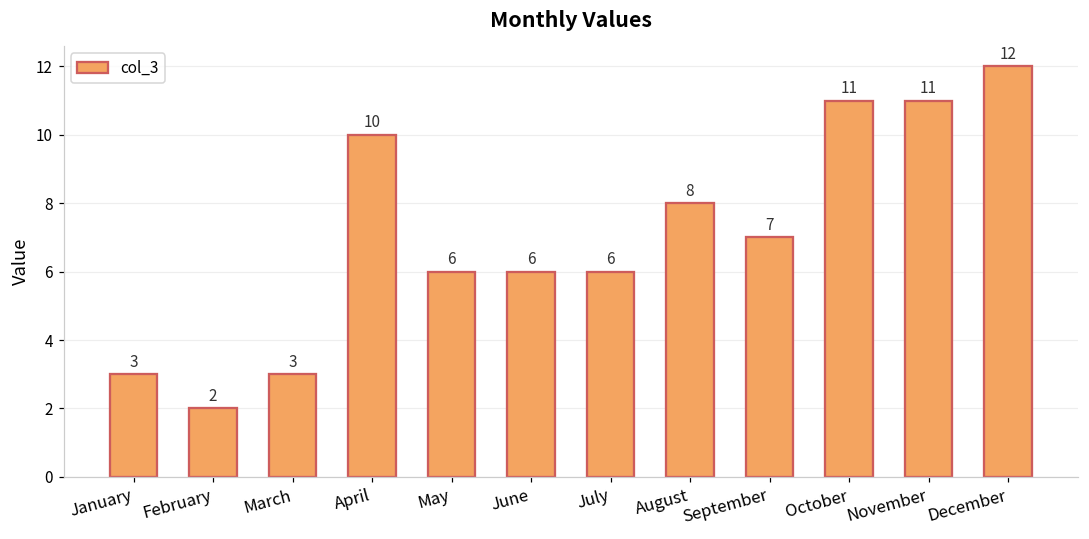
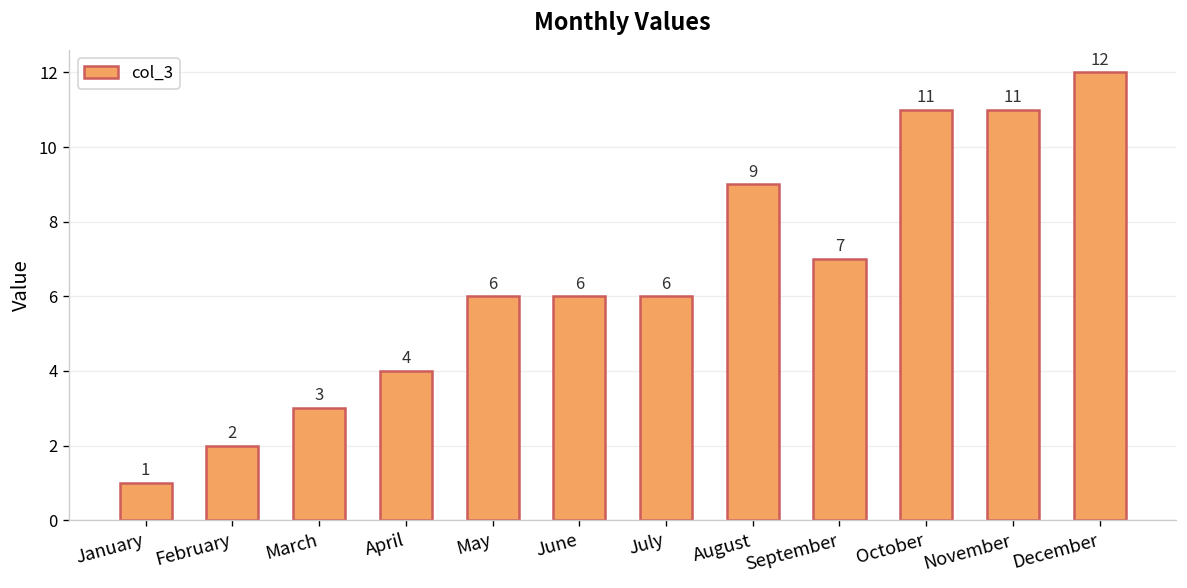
  {
-   "January": 3,
+   "January": 1,
    "February": 2,
    "March": 3,
-   "April": 10,
+   "April": 4,
    "May": 6,
    "June": 6,
    "July": 6,
-   "August": 8,
+   "August": 9,
    "September": 7,
    "October": 11,
    "November": 11,
    "December": 12
  }
